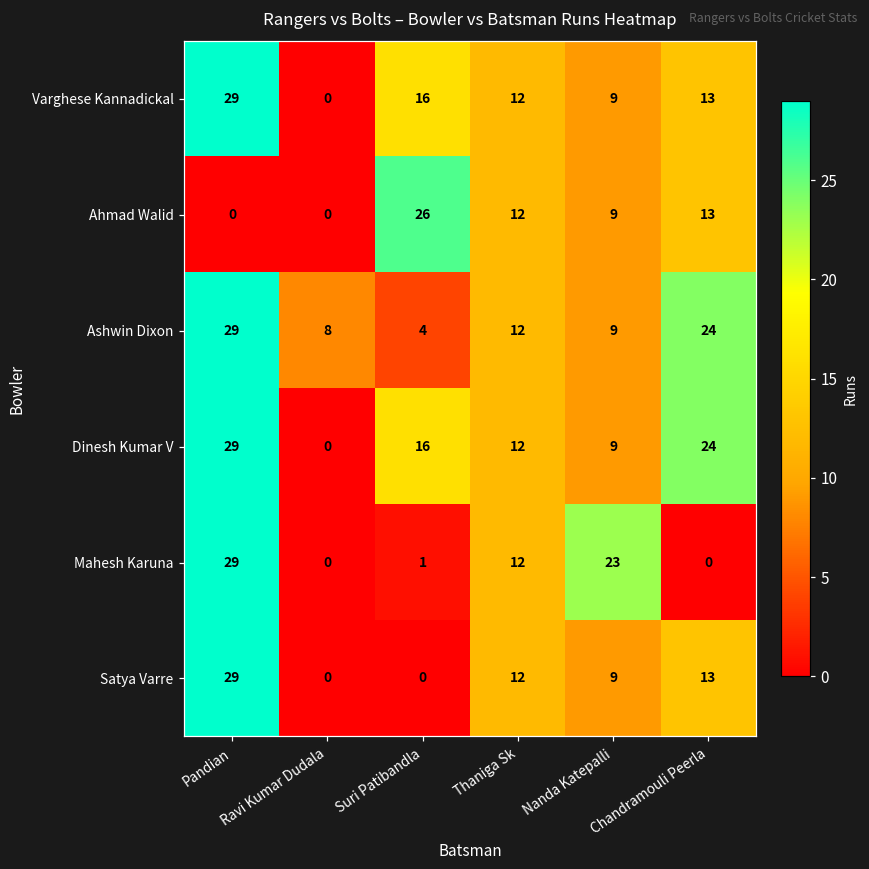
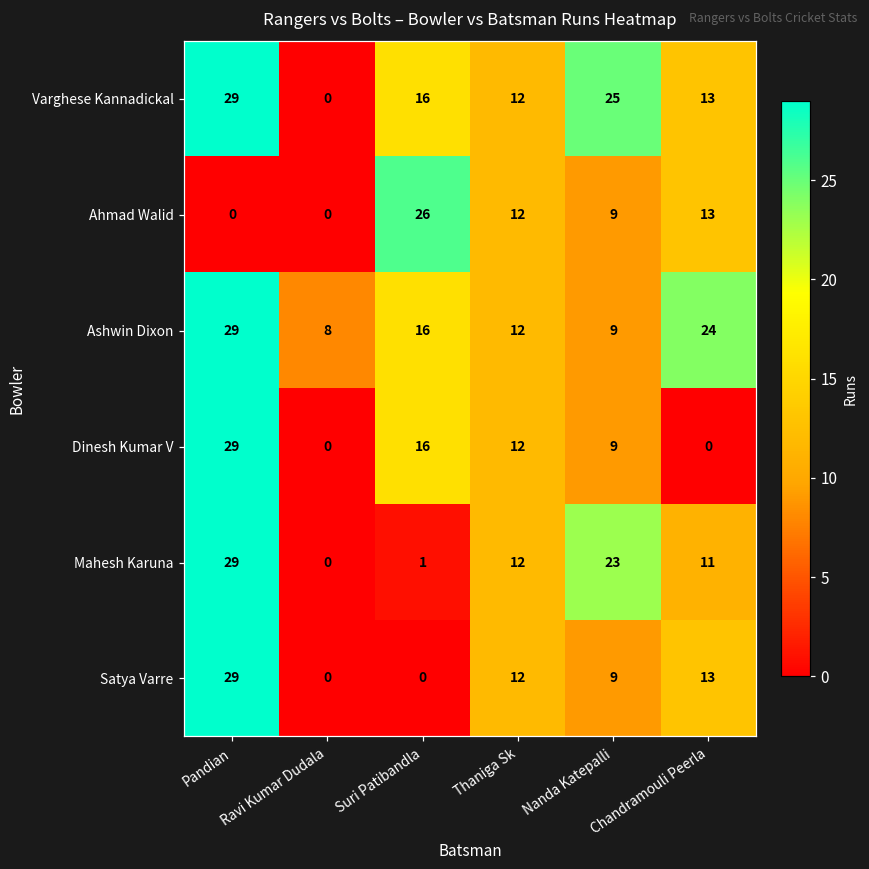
  {
    "Varghese Kannadickal": {
      "Pandian": 29,
      "Ravi Kumar Dudala": 0,
      "Suri Patibandla": 16,
      "Thaniga Sk": 12,
-     "Nanda Katepalli": 9,
+     "Nanda Katepalli": 25,
      "Chandramouli Peerla": 13
    },
    "Ahmad Walid": {
      "Pandian": 0,
      "Ravi Kumar Dudala": 0,
      "Suri Patibandla": 26,
      "Thaniga Sk": 12,
      "Nanda Katepalli": 9,
      "Chandramouli Peerla": 13
    },
    "Ashwin Dixon": {
      "Pandian": 29,
      "Ravi Kumar Dudala": 8,
-     "Suri Patibandla": 4,
+     "Suri Patibandla": 16,
      "Thaniga Sk": 12,
      "Nanda Katepalli": 9,
      "Chandramouli Peerla": 24
    },
    "Dinesh Kumar V": {
      "Pandian": 29,
      "Ravi Kumar Dudala": 0,
      "Suri Patibandla": 16,
      "Thaniga Sk": 12,
      "Nanda Katepalli": 9,
-     "Chandramouli Peerla": 24
+     "Chandramouli Peerla": 0
    },
    "Mahesh Karuna": {
      "Pandian": 29,
      "Ravi Kumar Dudala": 0,
      "Suri Patibandla": 1,
      "Thaniga Sk": 12,
      "Nanda Katepalli": 23,
-     "Chandramouli Peerla": 0
+     "Chandramouli Peerla": 11
    },
    "Satya Varre": {
      "Pandian": 29,
      "Ravi Kumar Dudala": 0,
      "Suri Patibandla": 0,
      "Thaniga Sk": 12,
      "Nanda Katepalli": 9,
      "Chandramouli Peerla": 13
    }
  }
